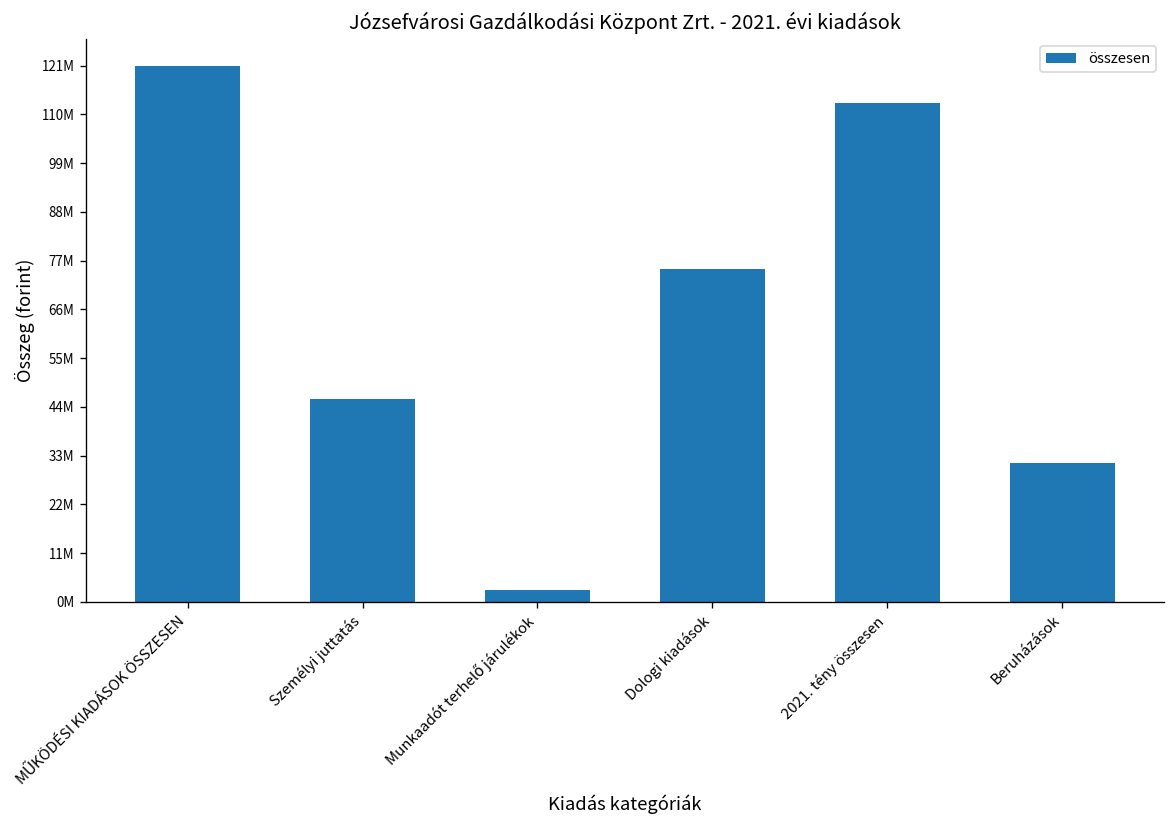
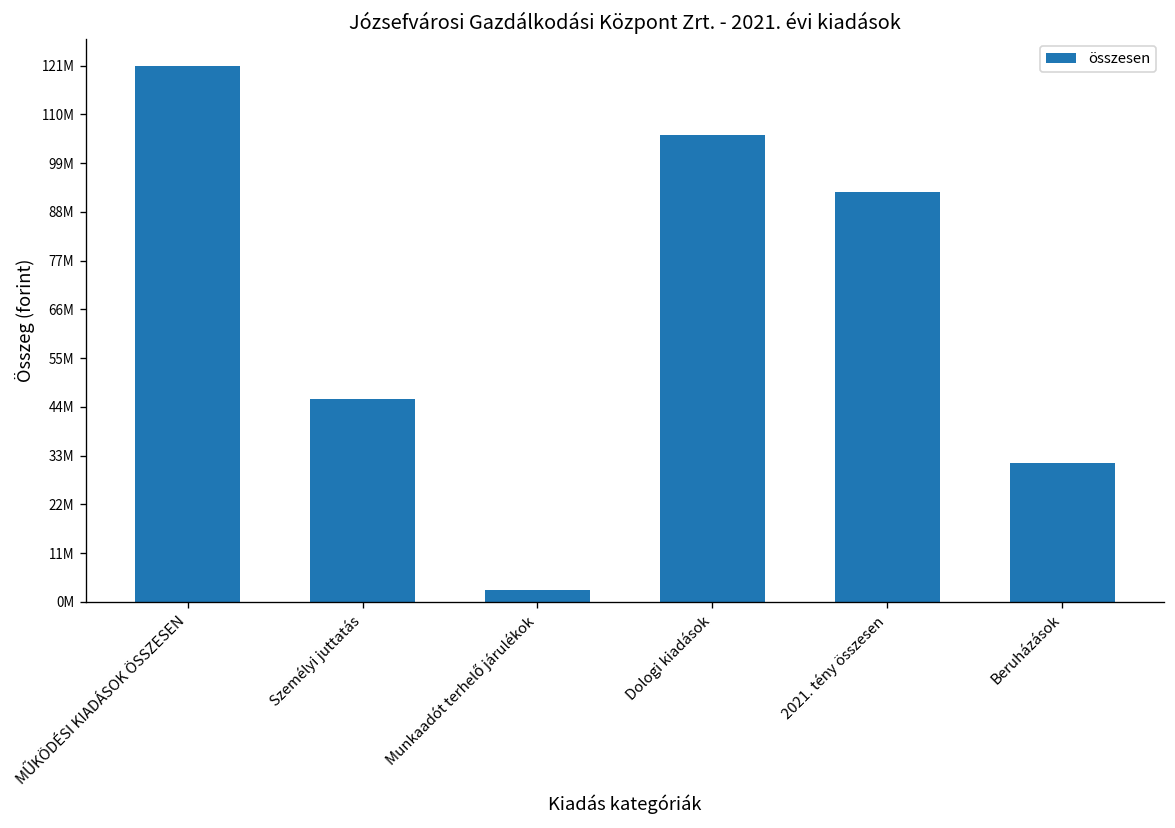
  {
    "MŰKÖDÉSI KIADÁSOK ÖSSZESEN": 121000000,
    "Személyi juttatás": 46000000,
    "Munkaadót terhelő járulékok": 3000000,
-   "Dologi kiadások": 75000000,
-   "2021. tény összesen": 113000000,
+   "Dologi kiadások": 106000000,
+   "2021. tény összesen": 93000000,
    "Beruházások": 31000000
  }
